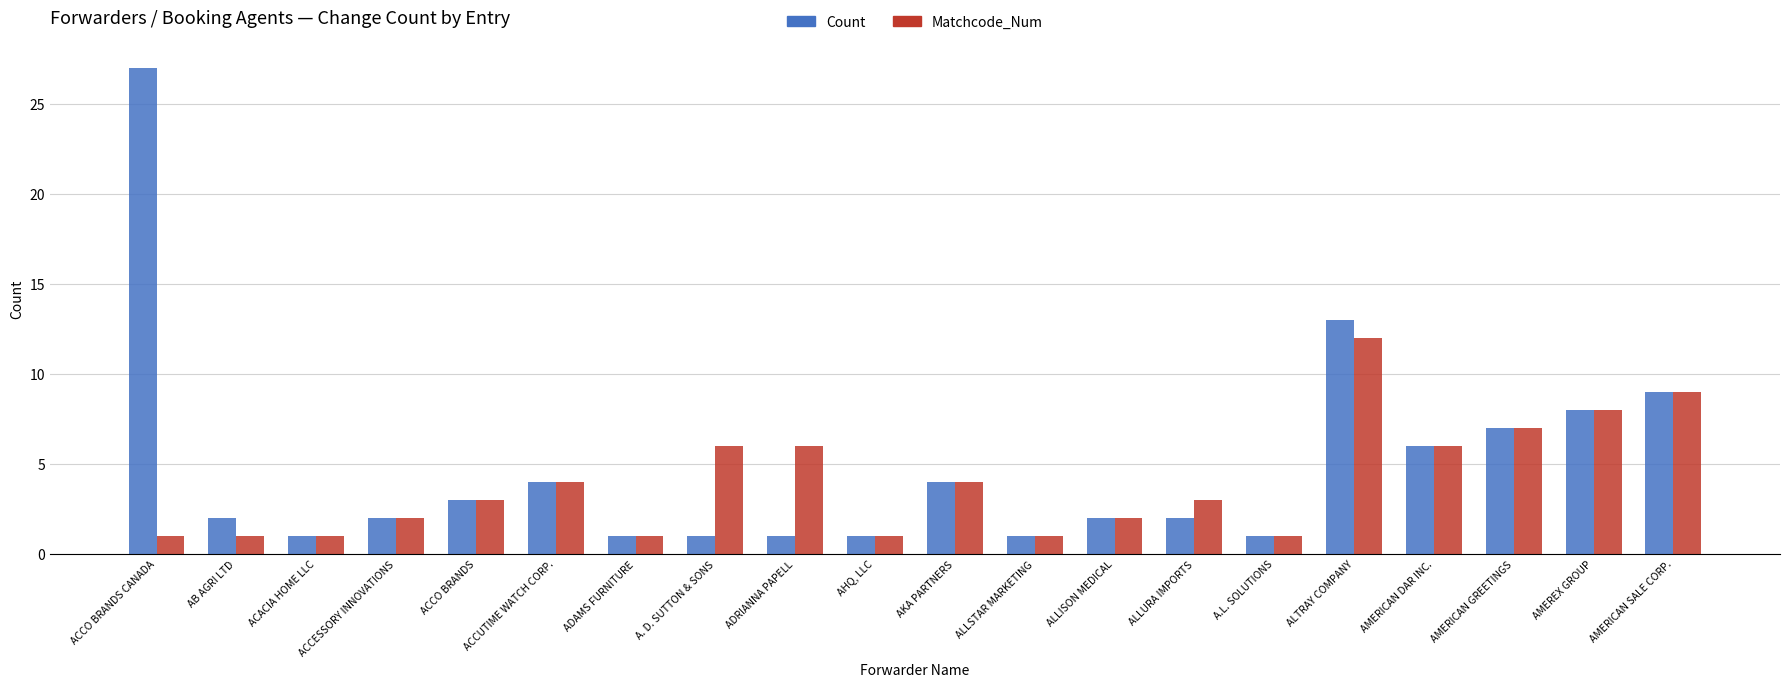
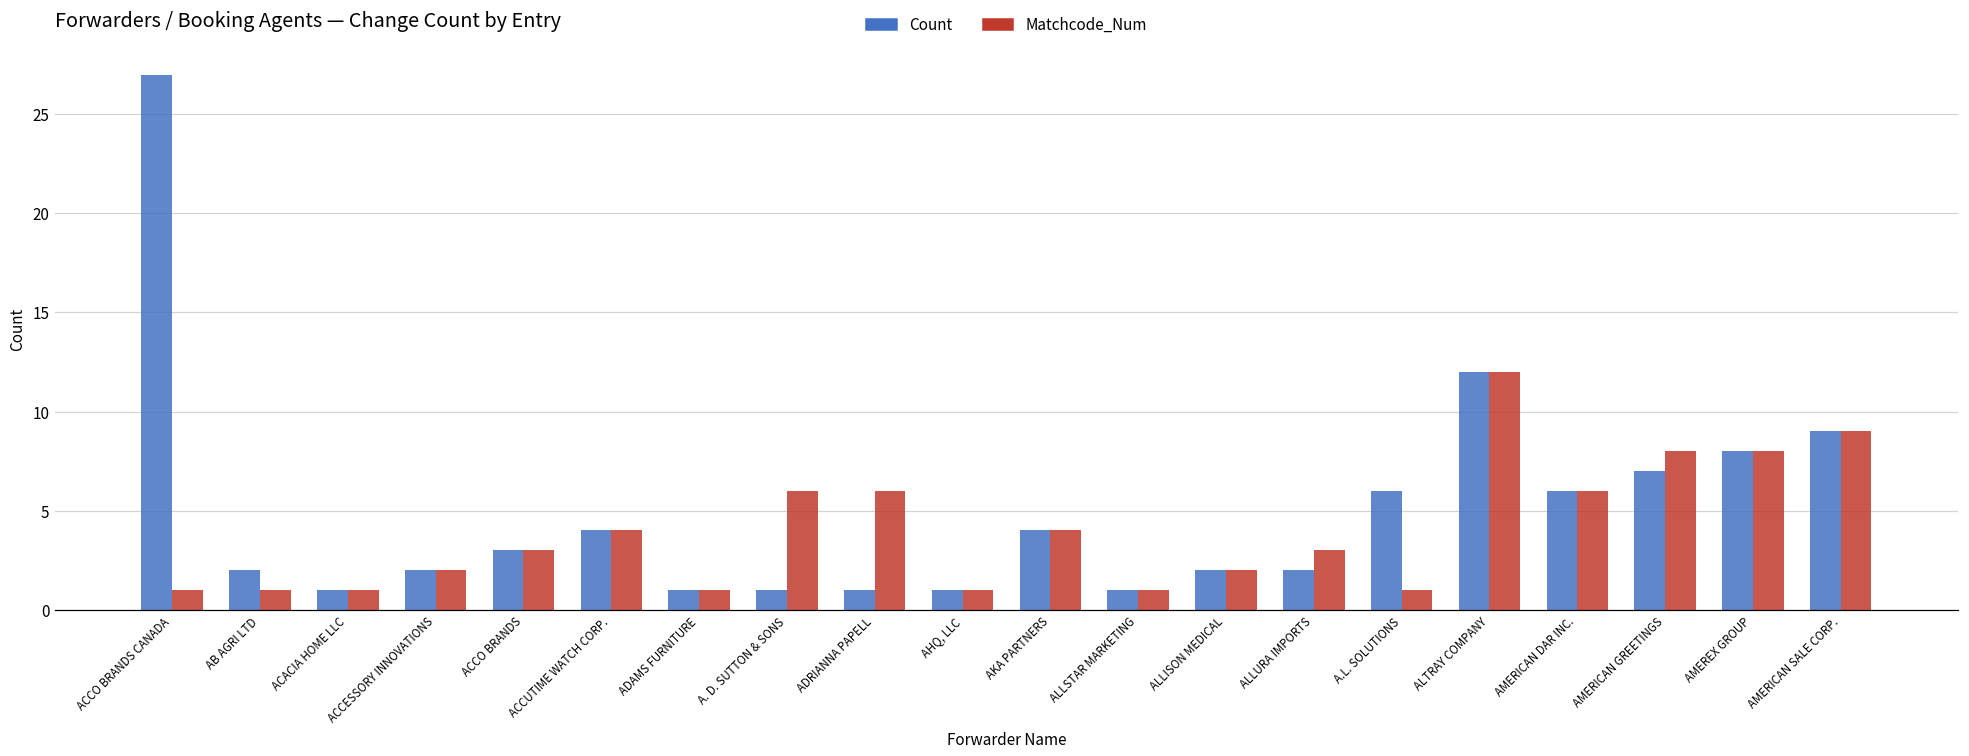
  {
    "Count": {
      "ACCO BRANDS CANADA": 27,
      "AB AGRI LTD": 2,
      "ACACIA HOME LLC": 1,
      "ACCESSORY INNOVATIONS": 2,
      "ACCO BRANDS": 3,
      "ACCUTIME WATCH CORP.": 4,
      "ADAMS FURNITURE": 1,
      "A. D. SUTTON & SONS": 1,
      "ADRIANNA PAPELL": 1,
      "AHQ, LLC": 1,
      "AKA PARTNERS": 4,
      "ALLSTAR MARKETING": 1,
      "ALLISON MEDICAL": 2,
      "ALLURA IMPORTS": 2,
-     "A.L. SOLUTIONS": 1,
-     "ALTRAY COMPANY": 13,
+     "A.L. SOLUTIONS": 6,
+     "ALTRAY COMPANY": 12,
      "AMERICAN DAR INC.": 6,
      "AMERICAN GREETINGS": 7,
      "AMEREX GROUP": 8,
      "AMERICAN SALE CORP.": 9
    },
    "Matchcode_Num": {
      "ACCO BRANDS CANADA": 1,
      "AB AGRI LTD": 1,
      "ACACIA HOME LLC": 1,
      "ACCESSORY INNOVATIONS": 2,
      "ACCO BRANDS": 3,
      "ACCUTIME WATCH CORP.": 4,
      "ADAMS FURNITURE": 1,
      "A. D. SUTTON & SONS": 6,
      "ADRIANNA PAPELL": 6,
      "AHQ, LLC": 1,
      "AKA PARTNERS": 4,
      "ALLSTAR MARKETING": 1,
      "ALLISON MEDICAL": 2,
      "ALLURA IMPORTS": 3,
      "A.L. SOLUTIONS": 1,
      "ALTRAY COMPANY": 12,
      "AMERICAN DAR INC.": 6,
-     "AMERICAN GREETINGS": 7,
+     "AMERICAN GREETINGS": 8,
      "AMEREX GROUP": 8,
      "AMERICAN SALE CORP.": 9
    }
  }
